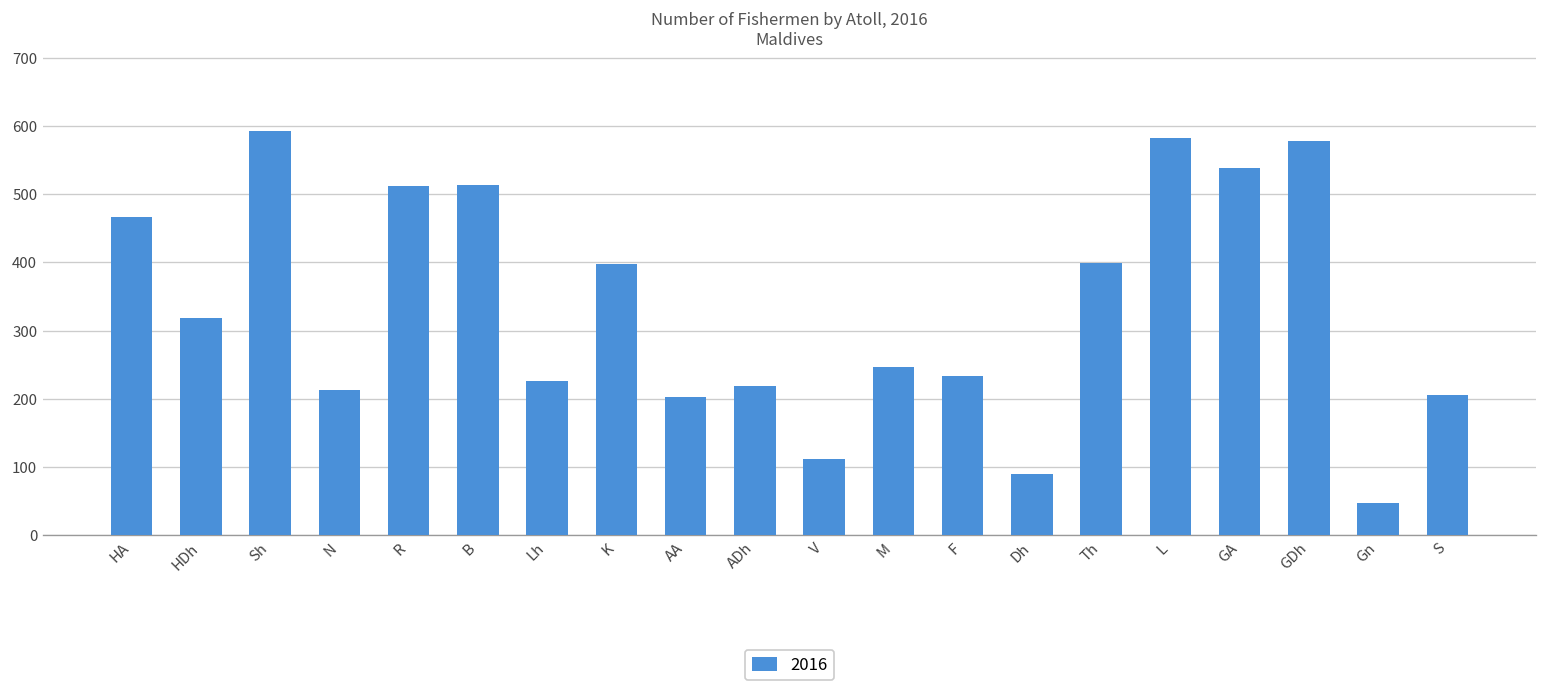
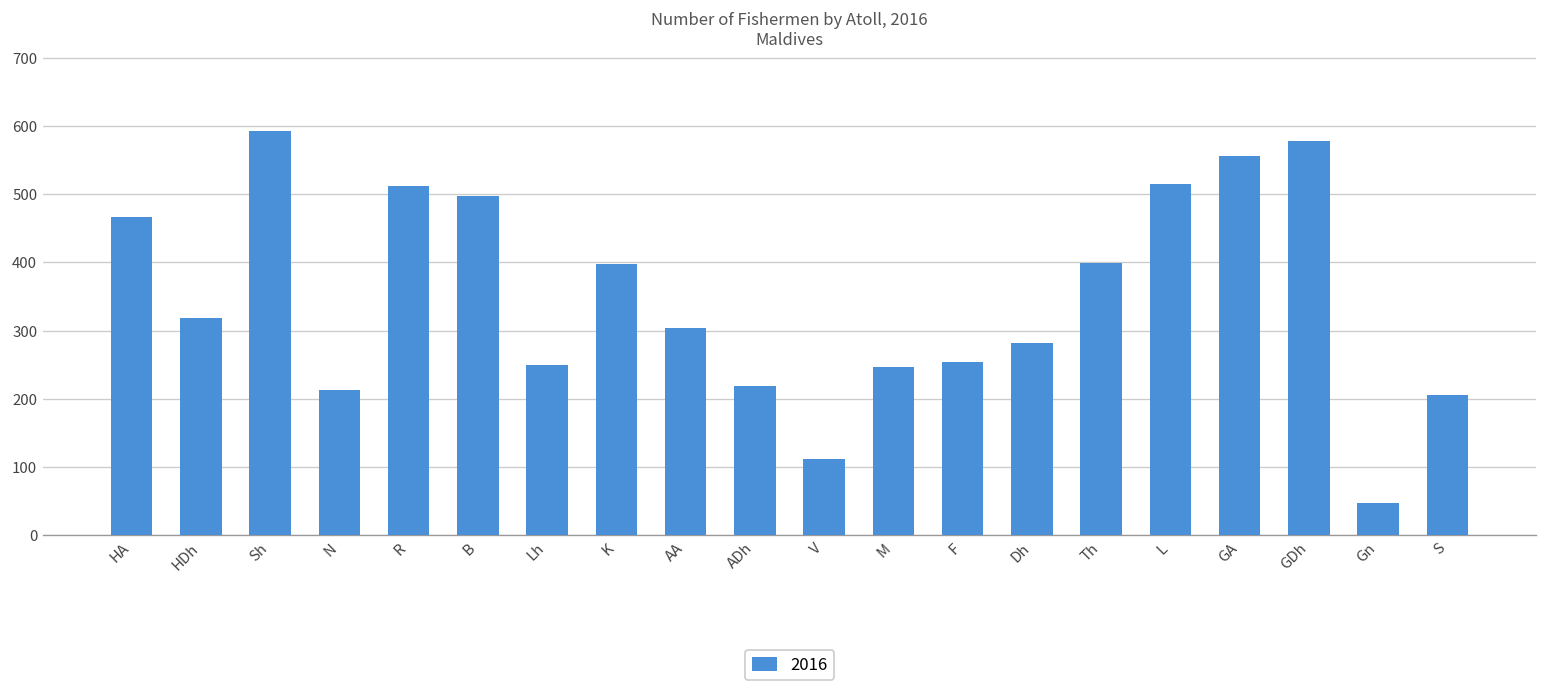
  {
    "HA": 470,
    "HDh": 320,
    "Sh": 590,
    "N": 210,
    "R": 510,
-   "B": 510,
-   "Lh": 230,
+   "B": 500,
+   "Lh": 250,
    "K": 400,
-   "AA": 200,
+   "AA": 300,
    "ADh": 220,
    "V": 110,
    "M": 250,
-   "F": 230,
-   "Dh": 90,
+   "F": 250,
+   "Dh": 280,
    "Th": 400,
-   "L": 580,
-   "GA": 540,
+   "L": 510,
+   "GA": 560,
    "GDh": 580,
    "Gn": 50,
    "S": 210
  }
